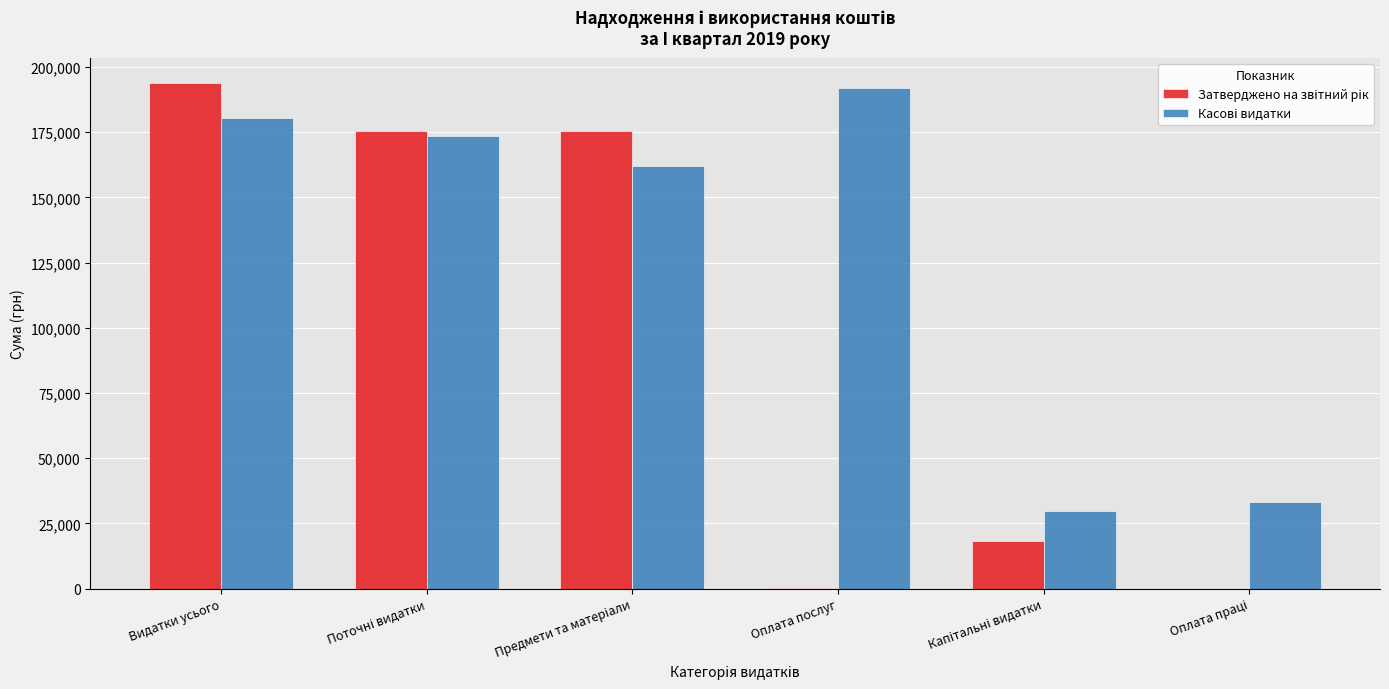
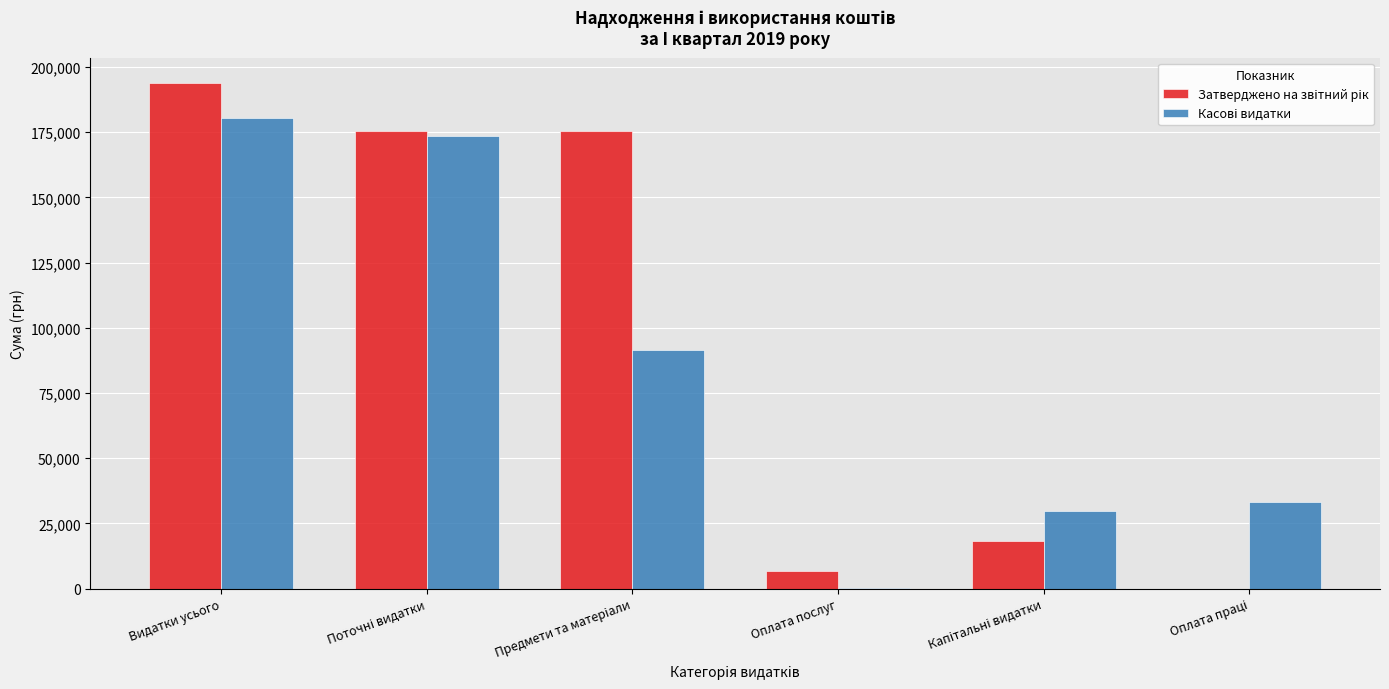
  {
    "Затверджено на звітний рік": {
      "Видатки усього": "194,000",
      "Поточні видатки": "176,000",
      "Предмети та матеріали": "175,000",
-     "Оплата послуг": "0",
+     "Оплата послуг": "7,000",
      "Капітальні видатки": "18,000",
      "Оплата праці": "0"
    },
    "Касові видатки": {
      "Видатки усього": "181,000",
      "Поточні видатки": "173,000",
-     "Предмети та матеріали": "162,000",
-     "Оплата послуг": "192,000",
+     "Предмети та матеріали": "91,000",
+     "Оплата послуг": "0",
      "Капітальні видатки": "30,000",
      "Оплата праці": "33,000"
    }
  }
